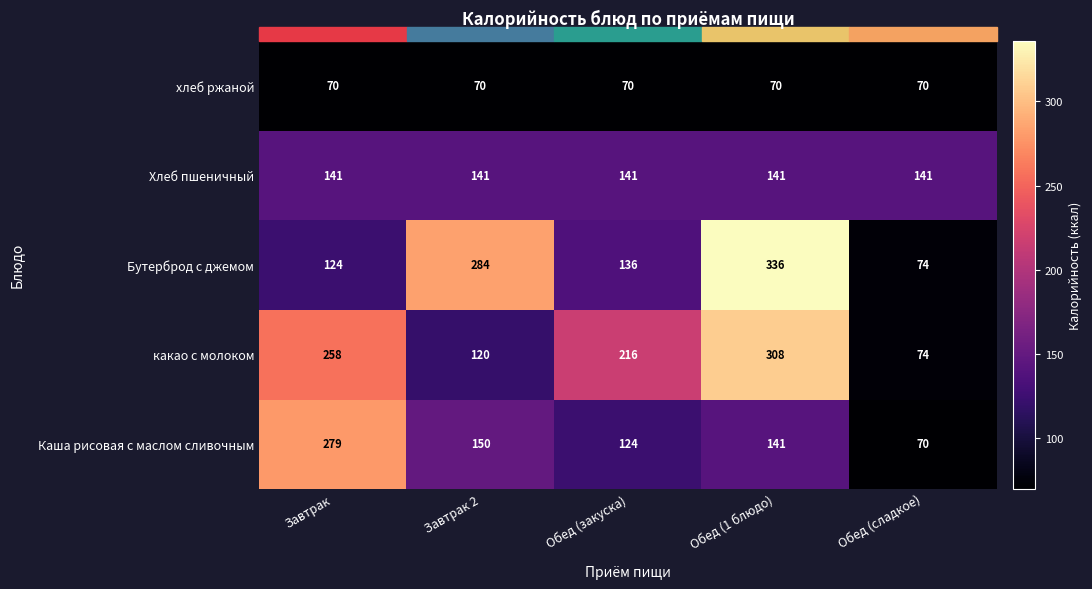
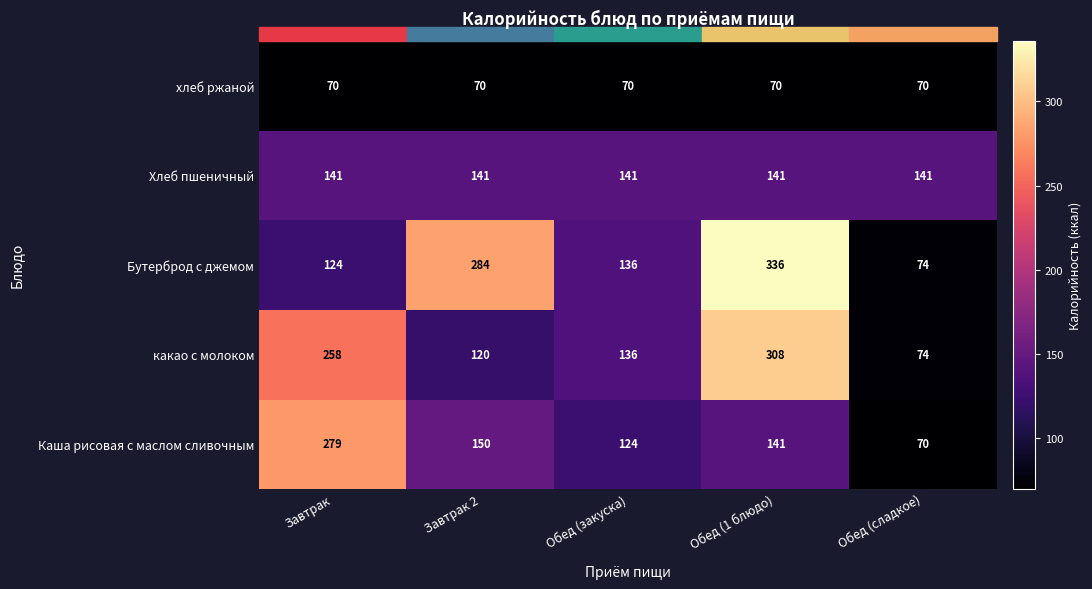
  {
    "хлеб ржаной": {
      "Завтрак": 70,
      "Завтрак 2": 70,
      "Обед (закуска)": 70,
      "Обед (1 блюдо)": 70,
      "Обед (сладкое)": 70
    },
    "Хлеб пшеничный": {
      "Завтрак": 141,
      "Завтрак 2": 141,
      "Обед (закуска)": 141,
      "Обед (1 блюдо)": 141,
      "Обед (сладкое)": 141
    },
    "Бутерброд с джемом": {
      "Завтрак": 124,
      "Завтрак 2": 284,
      "Обед (закуска)": 136,
      "Обед (1 блюдо)": 336,
      "Обед (сладкое)": 74
    },
    "какао с молоком": {
      "Завтрак": 258,
      "Завтрак 2": 120,
-     "Обед (закуска)": 216,
+     "Обед (закуска)": 136,
      "Обед (1 блюдо)": 308,
      "Обед (сладкое)": 74
    },
    "Каша рисовая с маслом сливочным": {
      "Завтрак": 279,
      "Завтрак 2": 150,
      "Обед (закуска)": 124,
      "Обед (1 блюдо)": 141,
      "Обед (сладкое)": 70
    }
  }
